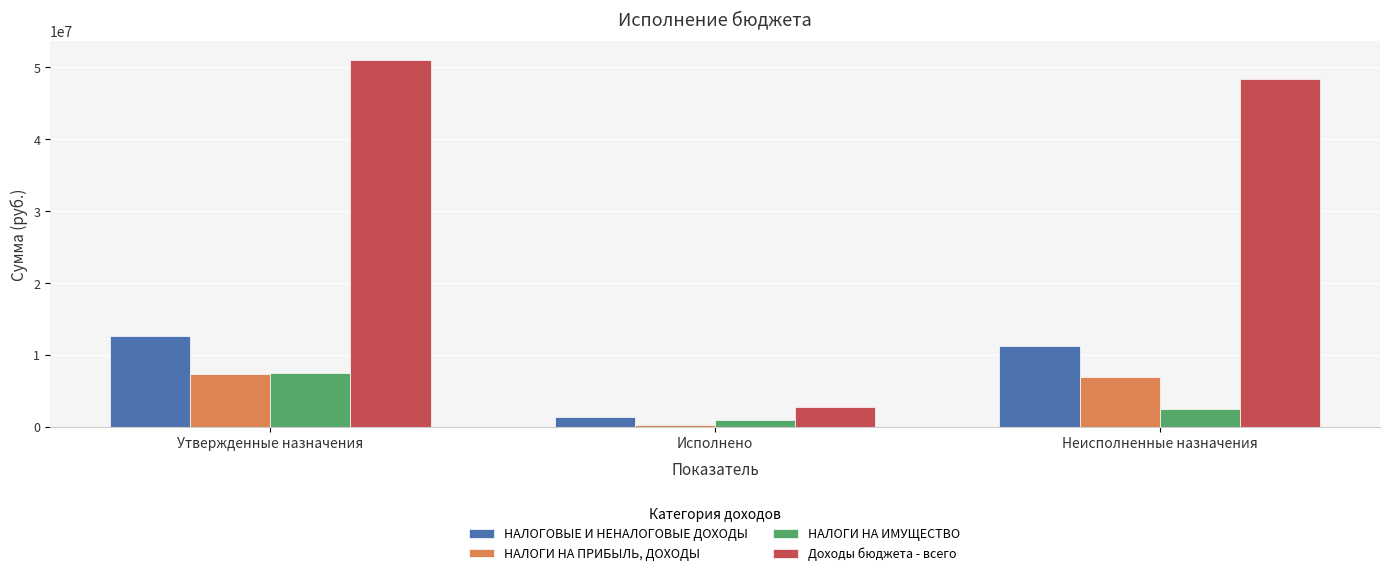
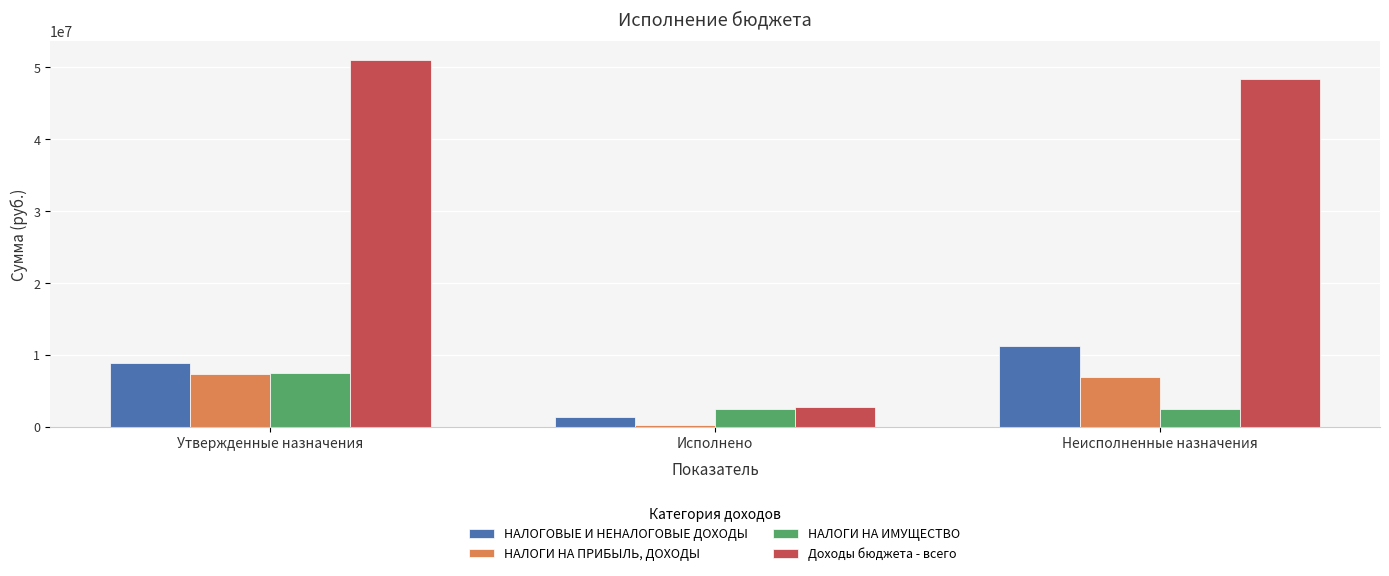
  {
    "НАЛОГОВЫЕ И НЕНАЛОГОВЫЕ ДОХОДЫ": {
-     "Утвержденные назначения": 13000000,
+     "Утвержденные назначения": 9000000,
      "Исполнено": 1000000,
      "Неисполненные назначения": 11000000
    },
    "НАЛОГИ НА ИМУЩЕСТВО": {
      "Утвержденные назначения": 7000000,
-     "Исполнено": 1000000,
+     "Исполнено": 2000000,
      "Неисполненные назначения": 2000000
    }
  }
